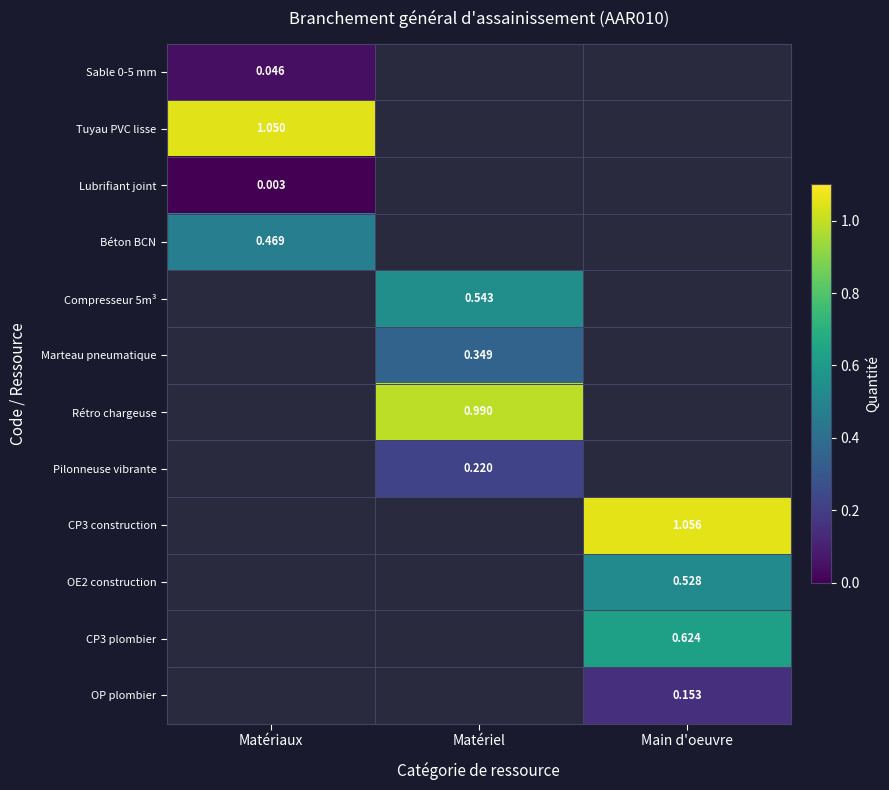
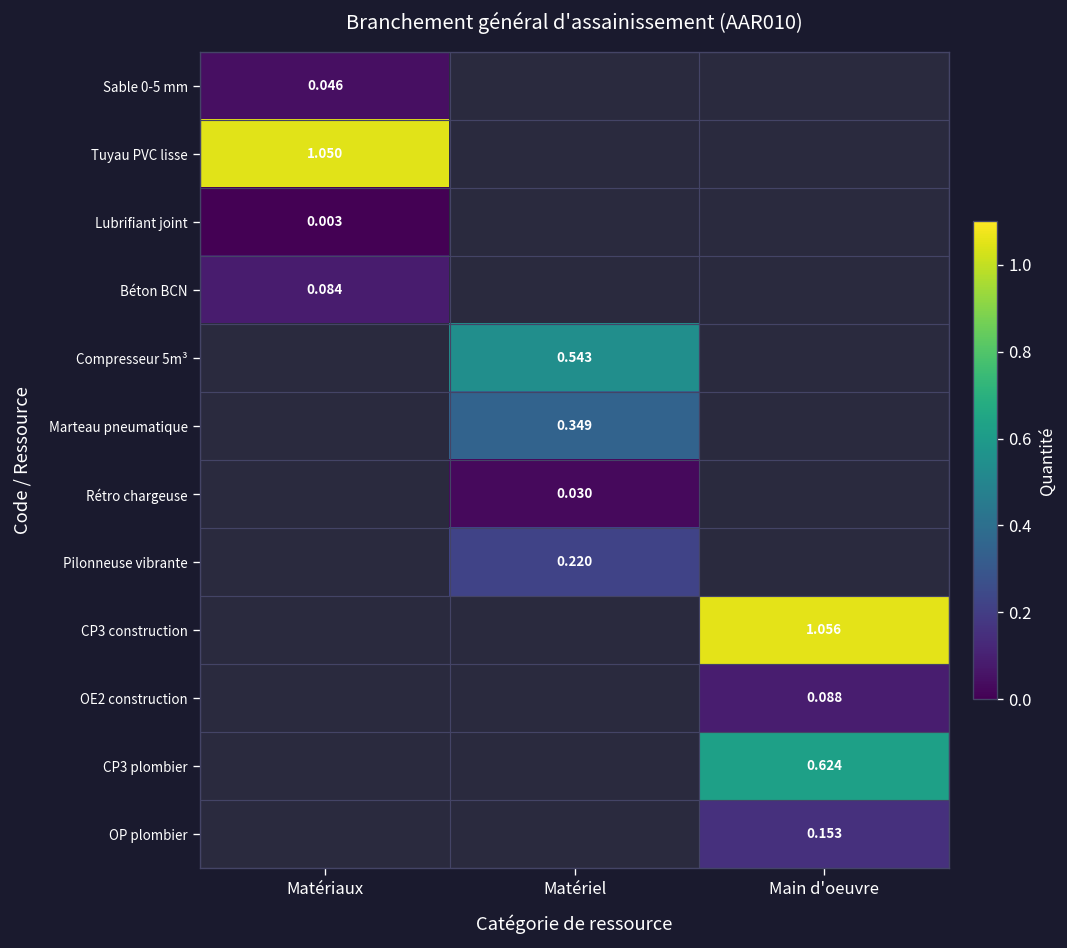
  {
    "Sable 0-5 mm": {
      "Matériaux": 0.046
    },
    "Tuyau PVC lisse": {
      "Matériaux": 1.050
    },
    "Lubrifiant joint": {
      "Matériaux": 0.003
    },
    "Béton BCN": {
-     "Matériaux": 0.469
+     "Matériaux": 0.084
    },
    "Compresseur 5m³": {
      "Matériel": 0.543
    },
    "Marteau pneumatique": {
      "Matériel": 0.349
    },
    "Rétro chargeuse": {
-     "Matériel": 0.990
+     "Matériel": 0.030
    },
    "Pilonneuse vibrante": {
      "Matériel": 0.220
    },
    "CP3 construction": {
      "Main d'oeuvre": 1.056
    },
    "OE2 construction": {
-     "Main d'oeuvre": 0.528
+     "Main d'oeuvre": 0.088
    },
    "CP3 plombier": {
      "Main d'oeuvre": 0.624
    },
    "OP plombier": {
      "Main d'oeuvre": 0.153
    }
  }
